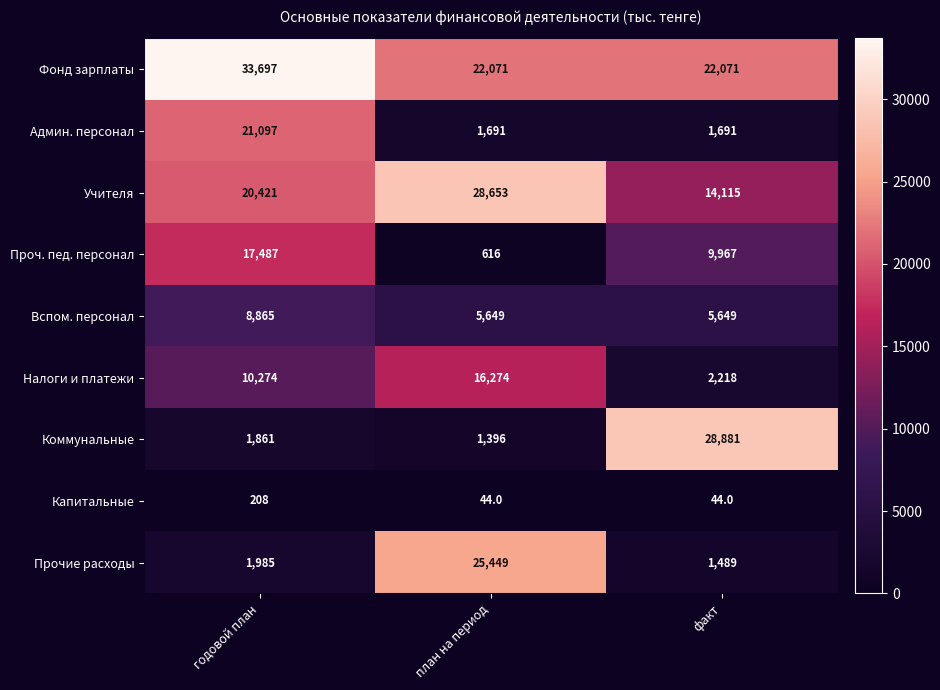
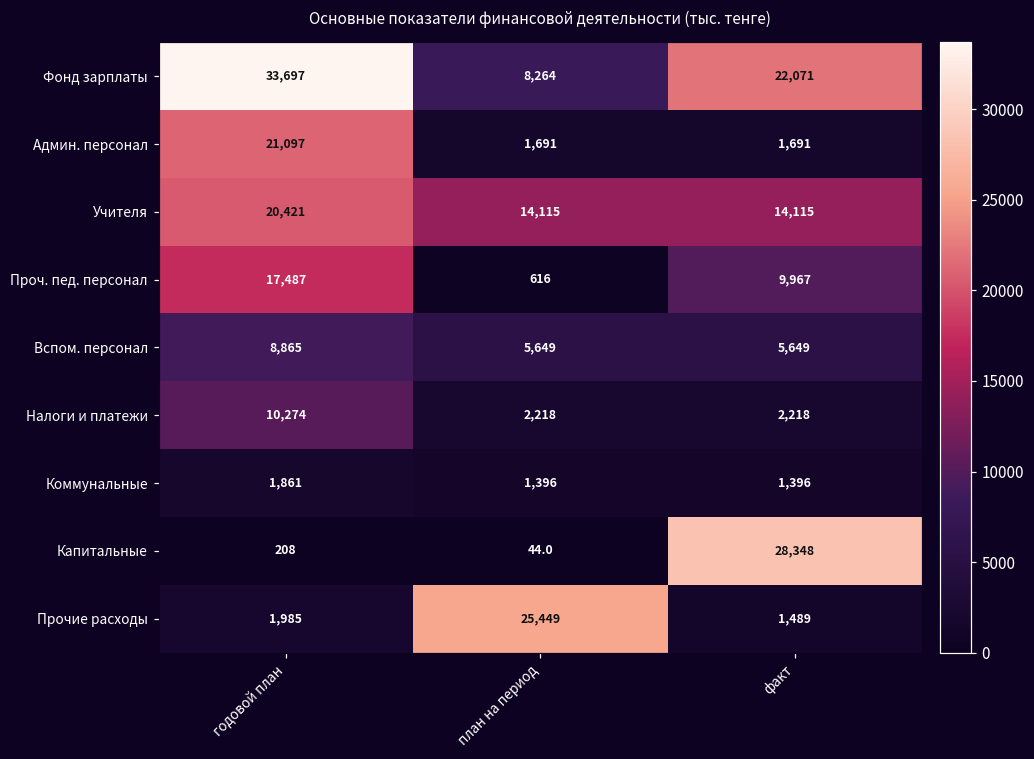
  {
    "Фонд зарплаты": {
      "годовой план": "33,697",
-     "план на период": "22,071",
+     "план на период": "8,264",
      "факт": "22,071"
    },
    "Админ. персонал": {
      "годовой план": "21,097",
      "план на период": "1,691",
      "факт": "1,691"
    },
    "Учителя": {
      "годовой план": "20,421",
-     "план на период": "28,653",
+     "план на период": "14,115",
      "факт": "14,115"
    },
    "Проч. пед. персонал": {
      "годовой план": "17,487",
      "план на период": "616",
      "факт": "9,967"
    },
    "Вспом. персонал": {
      "годовой план": "8,865",
      "план на период": "5,649",
      "факт": "5,649"
    },
    "Налоги и платежи": {
      "годовой план": "10,274",
-     "план на период": "16,274",
+     "план на период": "2,218",
      "факт": "2,218"
    },
    "Коммунальные": {
      "годовой план": "1,861",
      "план на период": "1,396",
-     "факт": "28,881"
+     "факт": "1,396"
    },
    "Капитальные": {
      "годовой план": "208",
      "план на период": "44.0",
-     "факт": "44.0"
+     "факт": "28,348"
    },
    "Прочие расходы": {
      "годовой план": "1,985",
      "план на период": "25,449",
      "факт": "1,489"
    }
  }
